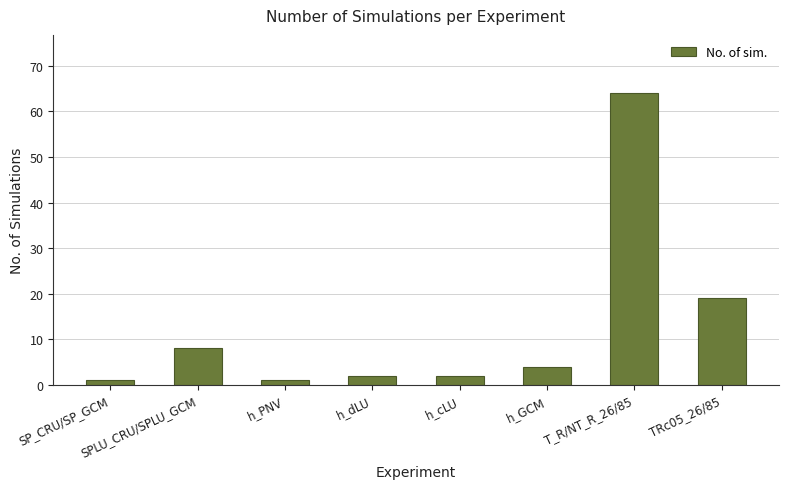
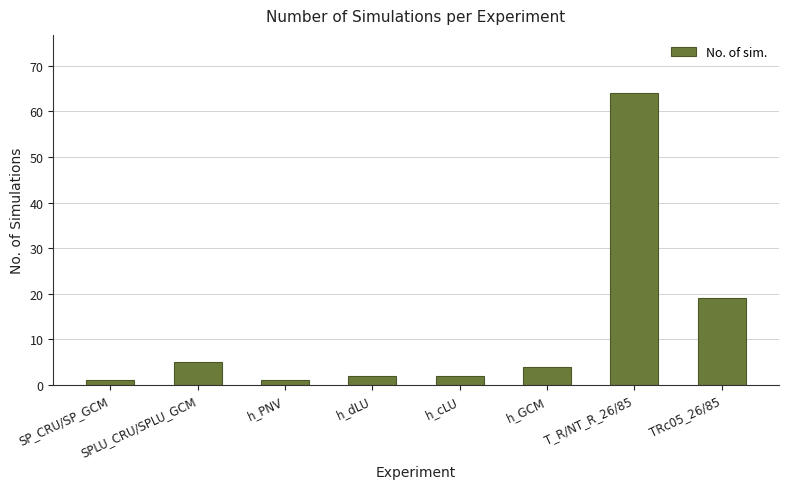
  {
    "SP_CRU/SP_GCM": 1,
-   "SPLU_CRU/SPLU_GCM": 8,
+   "SPLU_CRU/SPLU_GCM": 5,
    "h_PNV": 1,
    "h_dLU": 2,
    "h_cLU": 2,
    "h_GCM": 4,
    "T_R/NT_R_26/85": 64,
    "TRc05_26/85": 19
  }
